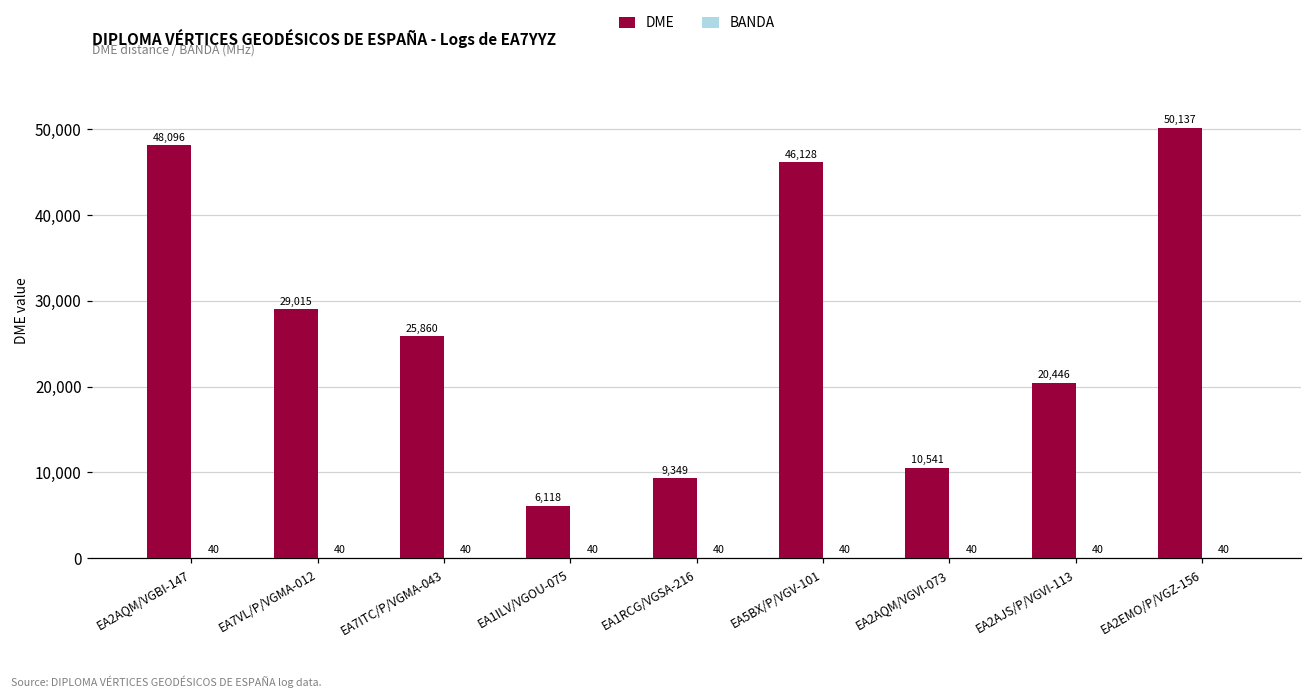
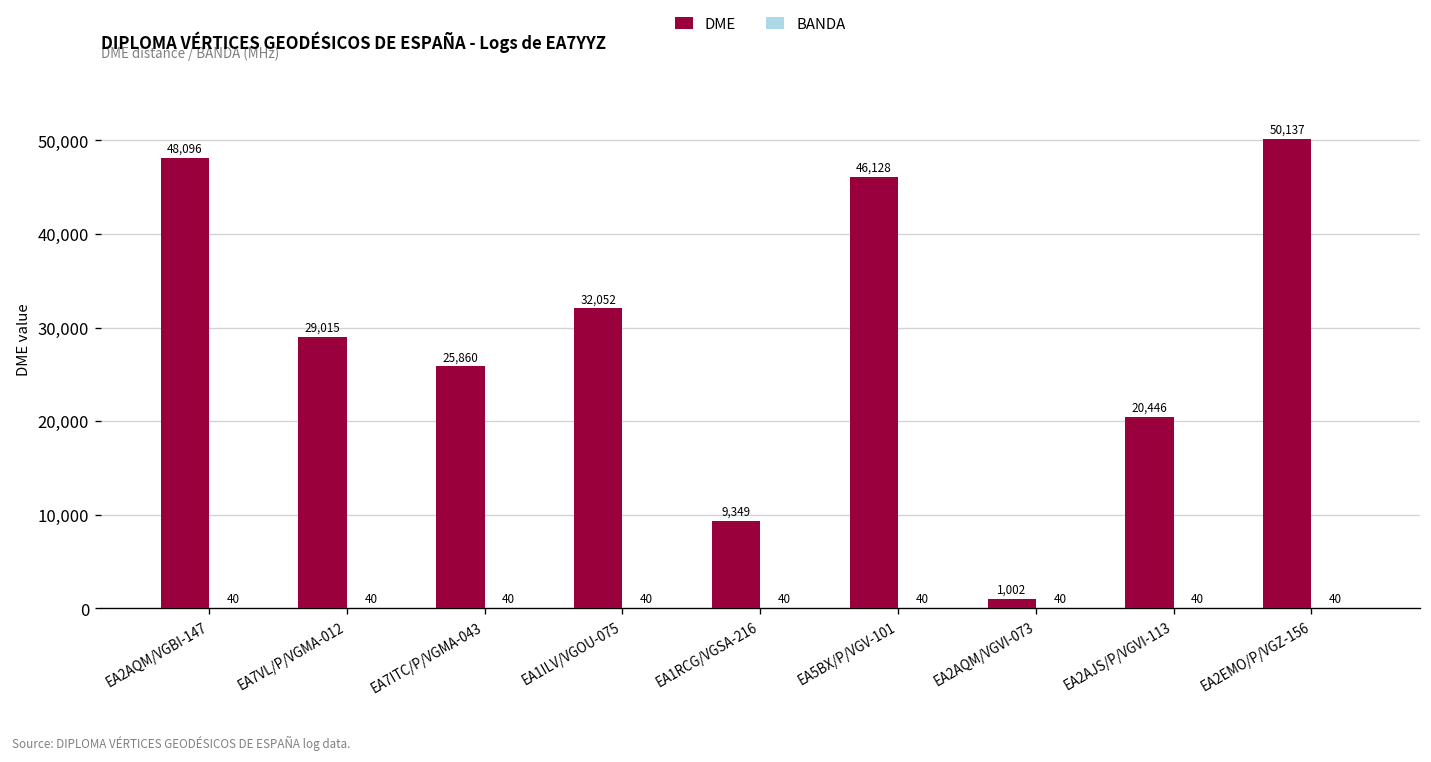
  {
    "DME": {
      "EA2AQM/VGBI-147": "48,096",
      "EA7VL/P/VGMA-012": "29,015",
      "EA7ITC/P/VGMA-043": "25,860",
-     "EA1ILV/VGOU-075": "6,118",
+     "EA1ILV/VGOU-075": "32,052",
      "EA1RCG/VGSA-216": "9,349",
      "EA5BX/P/VGV-101": "46,128",
-     "EA2AQM/VGVI-073": "10,541",
+     "EA2AQM/VGVI-073": "1,002",
      "EA2AJS/P/VGVI-113": "20,446",
      "EA2EMO/P/VGZ-156": "50,137"
    },
    "BANDA": {
      "EA2AQM/VGBI-147": "40",
      "EA7VL/P/VGMA-012": "40",
      "EA7ITC/P/VGMA-043": "40",
      "EA1ILV/VGOU-075": "40",
      "EA1RCG/VGSA-216": "40",
      "EA5BX/P/VGV-101": "40",
      "EA2AQM/VGVI-073": "40",
      "EA2AJS/P/VGVI-113": "40",
      "EA2EMO/P/VGZ-156": "40"
    }
  }
